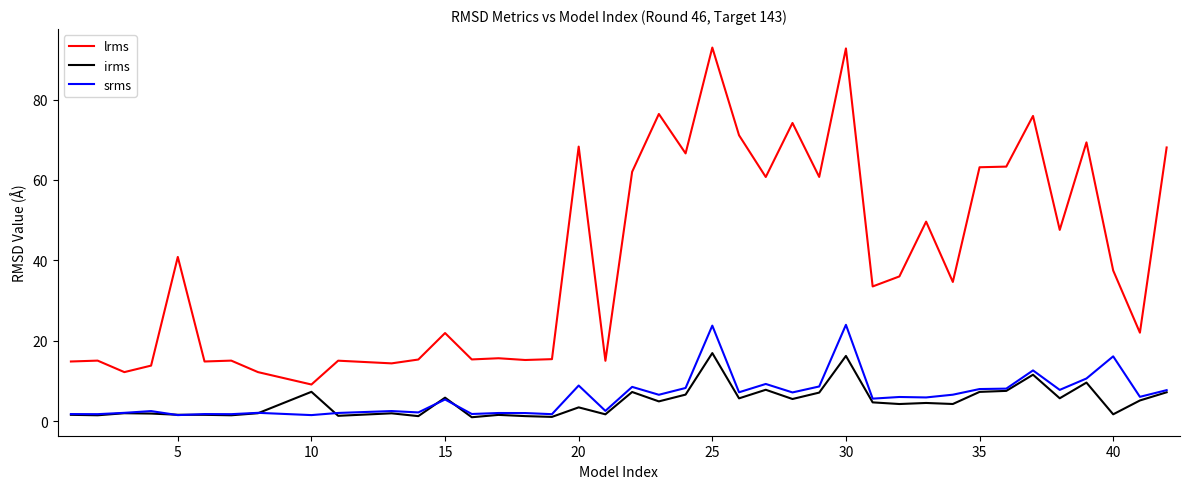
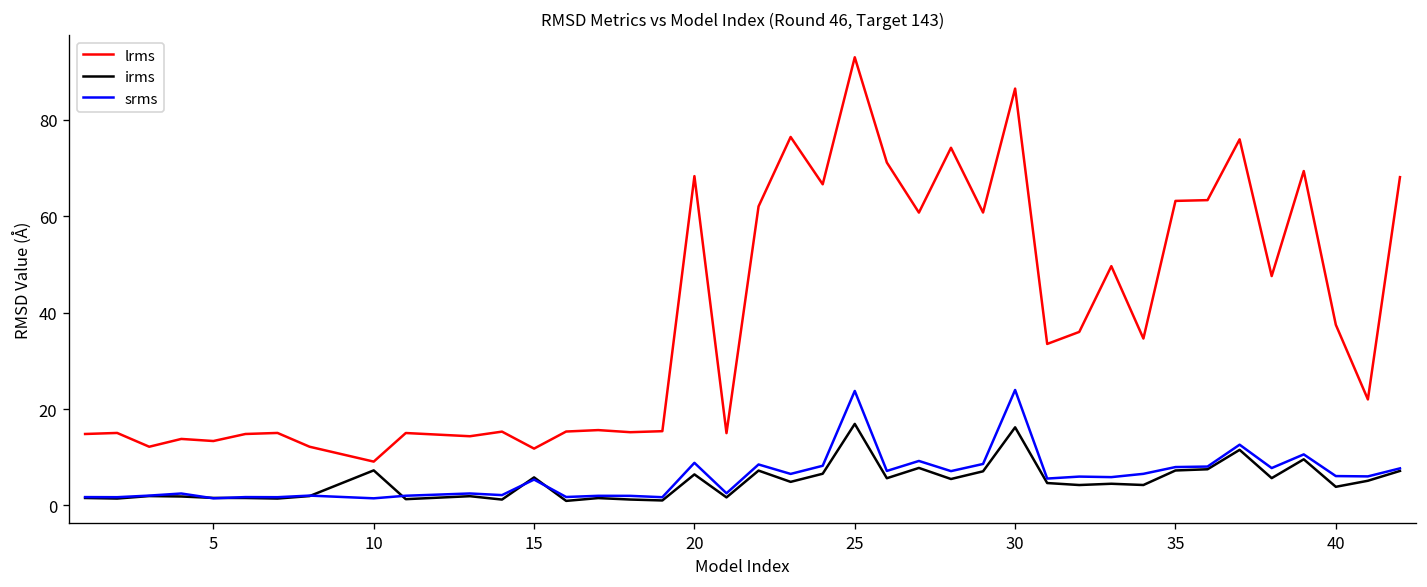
  {
    "lrms": {
-     "5": 41,
+     "5": 13,
      "10": 9,
-     "15": 22,
+     "15": 12,
      "20": 68,
      "25": 93,
-     "30": 93,
+     "30": 86,
      "35": 63,
      "40": 37
    },
    "irms": {
      "10": 7,
-     "20": 3,
+     "20": 6,
      "25": 17,
      "30": 16,
      "35": 7,
-     "40": 2
+     "40": 4
    },
    "srms": {
      "10": 1,
      "20": 9,
      "25": 24,
      "30": 24,
      "35": 8,
-     "40": 16
+     "40": 6
    }
  }
